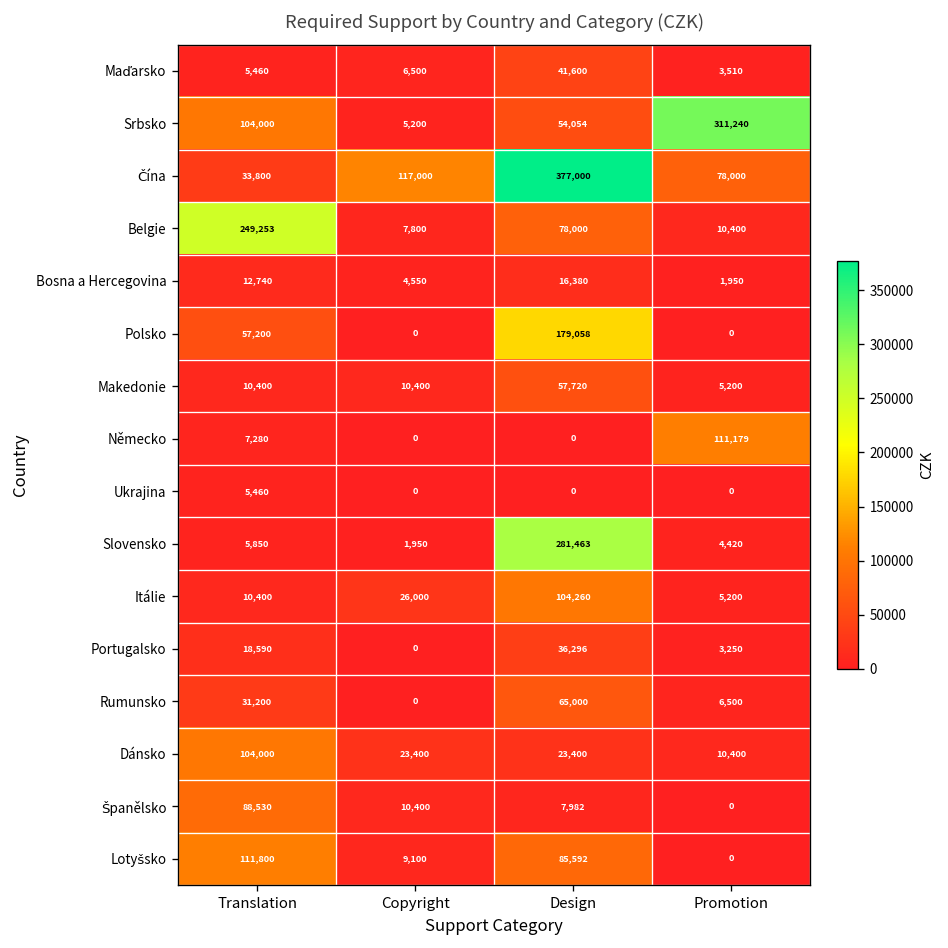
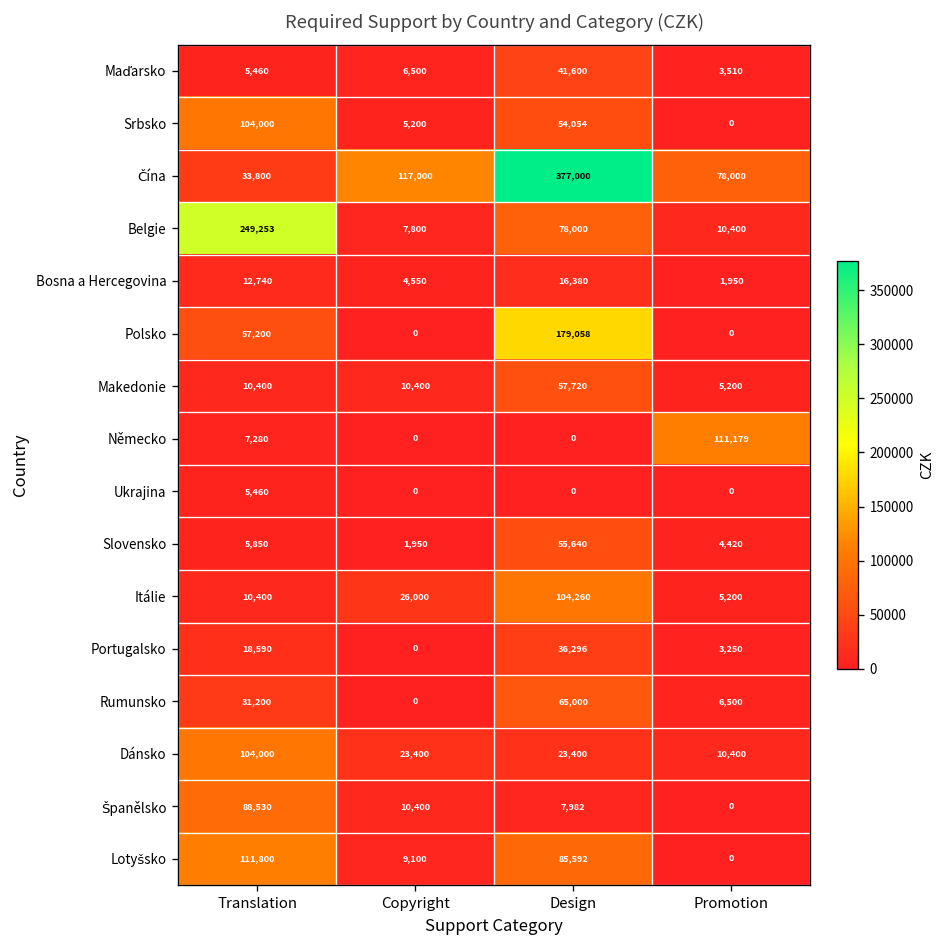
  {
    "Maďarsko": {
      "Translation": "5,460",
      "Copyright": "6,500",
      "Design": "41,600",
      "Promotion": "3,510"
    },
    "Srbsko": {
      "Translation": "104,000",
      "Copyright": "5,200",
      "Design": "54,054",
-     "Promotion": "311,240"
+     "Promotion": "0"
    },
    "Čína": {
      "Translation": "33,800",
      "Copyright": "117,000",
      "Design": "377,000",
      "Promotion": "78,000"
    },
    "Belgie": {
      "Translation": "249,253",
      "Copyright": "7,800",
      "Design": "78,000",
      "Promotion": "10,400"
    },
    "Bosna a Hercegovina": {
      "Translation": "12,740",
      "Copyright": "4,550",
      "Design": "16,380",
      "Promotion": "1,950"
    },
    "Polsko": {
      "Translation": "57,200",
      "Copyright": "0",
      "Design": "179,058",
      "Promotion": "0"
    },
    "Makedonie": {
      "Translation": "10,400",
      "Copyright": "10,400",
      "Design": "57,720",
      "Promotion": "5,200"
    },
    "Německo": {
      "Translation": "7,280",
      "Copyright": "0",
      "Design": "0",
      "Promotion": "111,179"
    },
    "Ukrajina": {
      "Translation": "5,460",
      "Copyright": "0",
      "Design": "0",
      "Promotion": "0"
    },
    "Slovensko": {
      "Translation": "5,850",
      "Copyright": "1,950",
-     "Design": "281,463",
+     "Design": "55,640",
      "Promotion": "4,420"
    },
    "Itálie": {
      "Translation": "10,400",
      "Copyright": "26,000",
      "Design": "104,260",
      "Promotion": "5,200"
    },
    "Portugalsko": {
      "Translation": "18,590",
      "Copyright": "0",
      "Design": "36,296",
      "Promotion": "3,250"
    },
    "Rumunsko": {
      "Translation": "31,200",
      "Copyright": "0",
      "Design": "65,000",
      "Promotion": "6,500"
    },
    "Dánsko": {
      "Translation": "104,000",
      "Copyright": "23,400",
      "Design": "23,400",
      "Promotion": "10,400"
    },
    "Španělsko": {
      "Translation": "88,530",
      "Copyright": "10,400",
      "Design": "7,982",
      "Promotion": "0"
    },
    "Lotyšsko": {
      "Translation": "111,800",
      "Copyright": "9,100",
      "Design": "85,592",
      "Promotion": "0"
    }
  }
